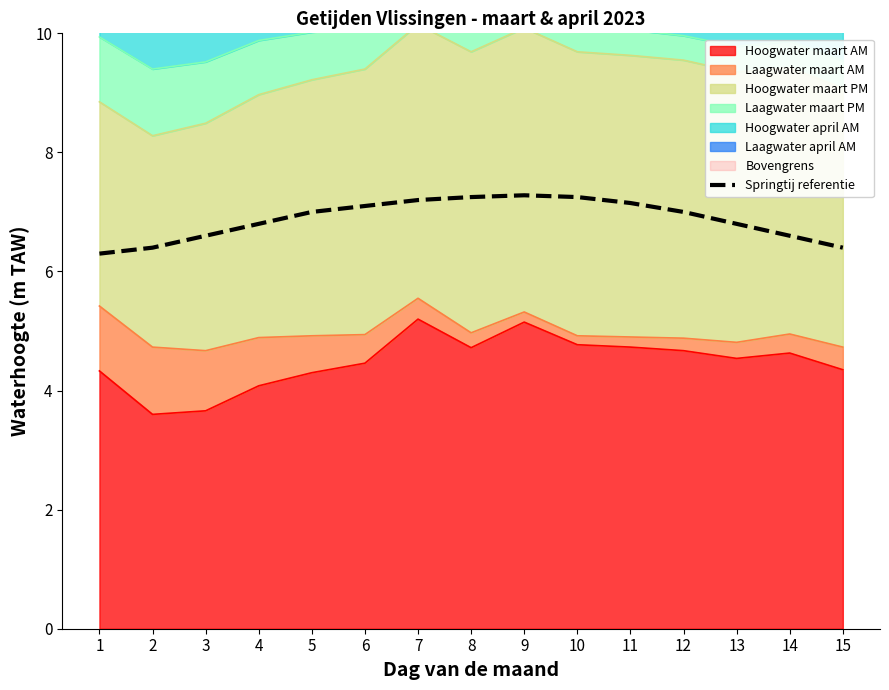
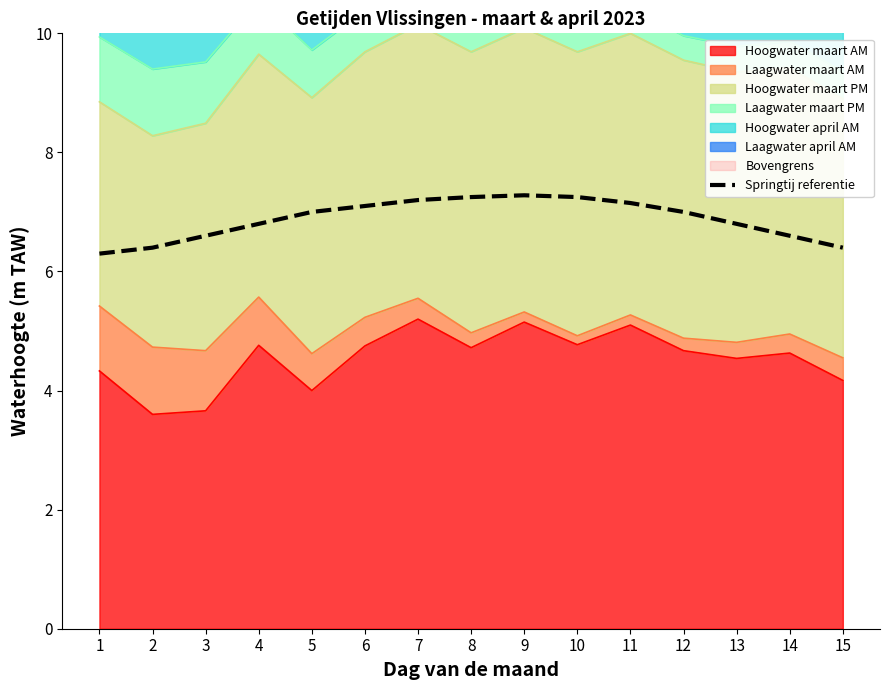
  {
    "Hoogwater maart AM": {
      "1": 4.3,
      "2": 3.6,
      "3": 3.7,
-     "4": 4.1,
-     "5": 4.3,
-     "6": 4.5,
+     "4": 4.8,
+     "5": 4.0,
+     "6": 4.8,
      "7": 5.2,
      "8": 4.7,
      "9": 5.2,
      "10": 4.8,
-     "11": 4.7,
+     "11": 5.1,
      "12": 4.7,
      "13": 4.5,
      "14": 4.6,
-     "15": 4.4
+     "15": 4.2
    },
    "Laagwater maart AM": {
      "1": 1.1,
      "2": 1.1,
      "3": 1.0,
      "4": 0.8,
      "5": 0.6,
      "6": 0.5,
      "7": 0.3,
      "8": 0.3,
      "9": 0.2,
      "10": 0.2,
      "11": 0.2,
      "12": 0.2,
      "13": 0.3,
      "14": 0.3,
      "15": 0.4
    },
    "Hoogwater maart PM": {
      "1": 3.4,
      "2": 3.6,
      "3": 3.8,
      "4": 4.1,
      "5": 4.3,
      "6": 4.5,
      "8": 4.7,
      "10": 4.8,
      "11": 4.7,
      "12": 4.7
    },
    "Laagwater maart PM": {
      "1": 1.1,
      "2": 1.1,
      "3": 1.0,
      "5": 0.8,
      "12": 0.4
    },
    "Springtij referentie": {
      "1": 6.3,
      "2": 6.4,
      "3": 6.6,
      "4": 6.8,
      "5": 7.0,
      "6": 7.1,
      "7": 7.2,
      "8": 7.3,
      "9": 7.3,
      "10": 7.3,
      "11": 7.2,
      "12": 7.0,
      "13": 6.8,
      "14": 6.6,
      "15": 6.4
    }
  }
